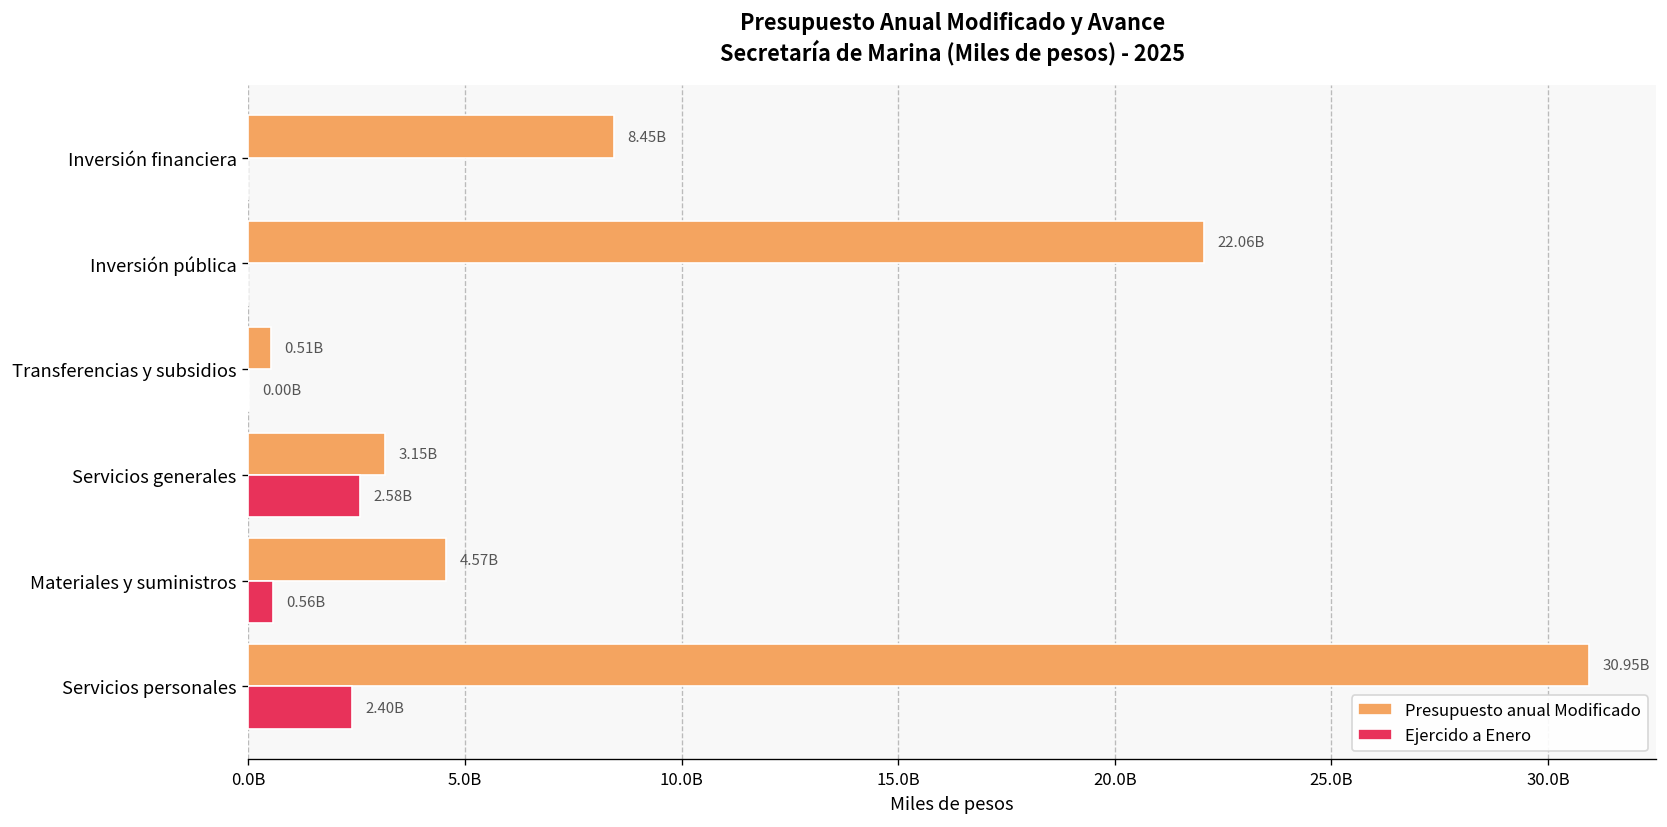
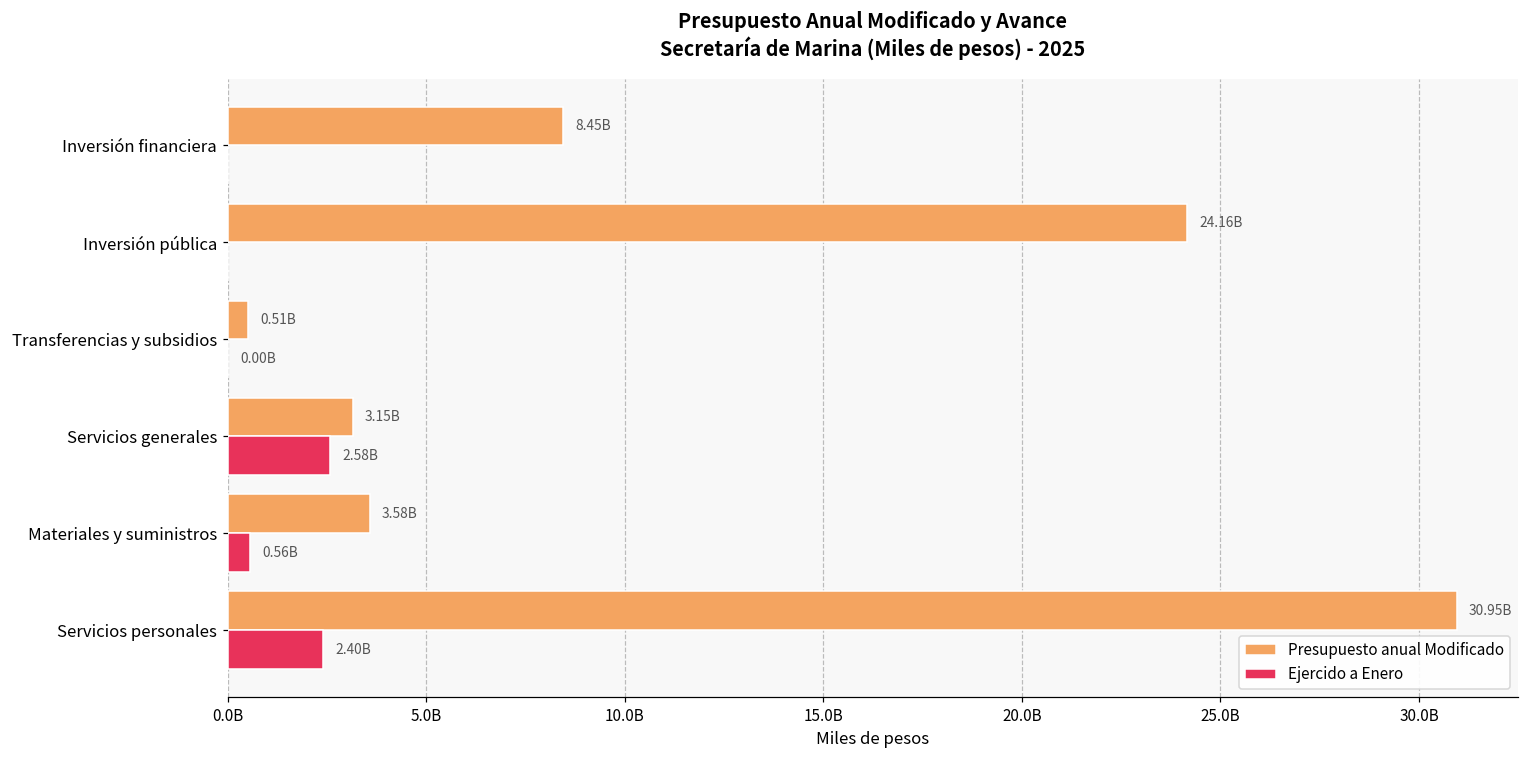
  {
    "Presupuesto anual Modificado": {
      "Inversión financiera": "8.45B",
-     "Inversión pública": "22.06B",
+     "Inversión pública": "24.16B",
      "Transferencias y subsidios": "0.51B",
      "Servicios generales": "3.15B",
-     "Materiales y suministros": "4.57B",
+     "Materiales y suministros": "3.58B",
      "Servicios personales": "30.95B"
    },
    "Ejercido a Enero": {
      "Servicios generales": "2.58B",
      "Materiales y suministros": "0.56B",
      "Servicios personales": "2.40B"
    }
  }
